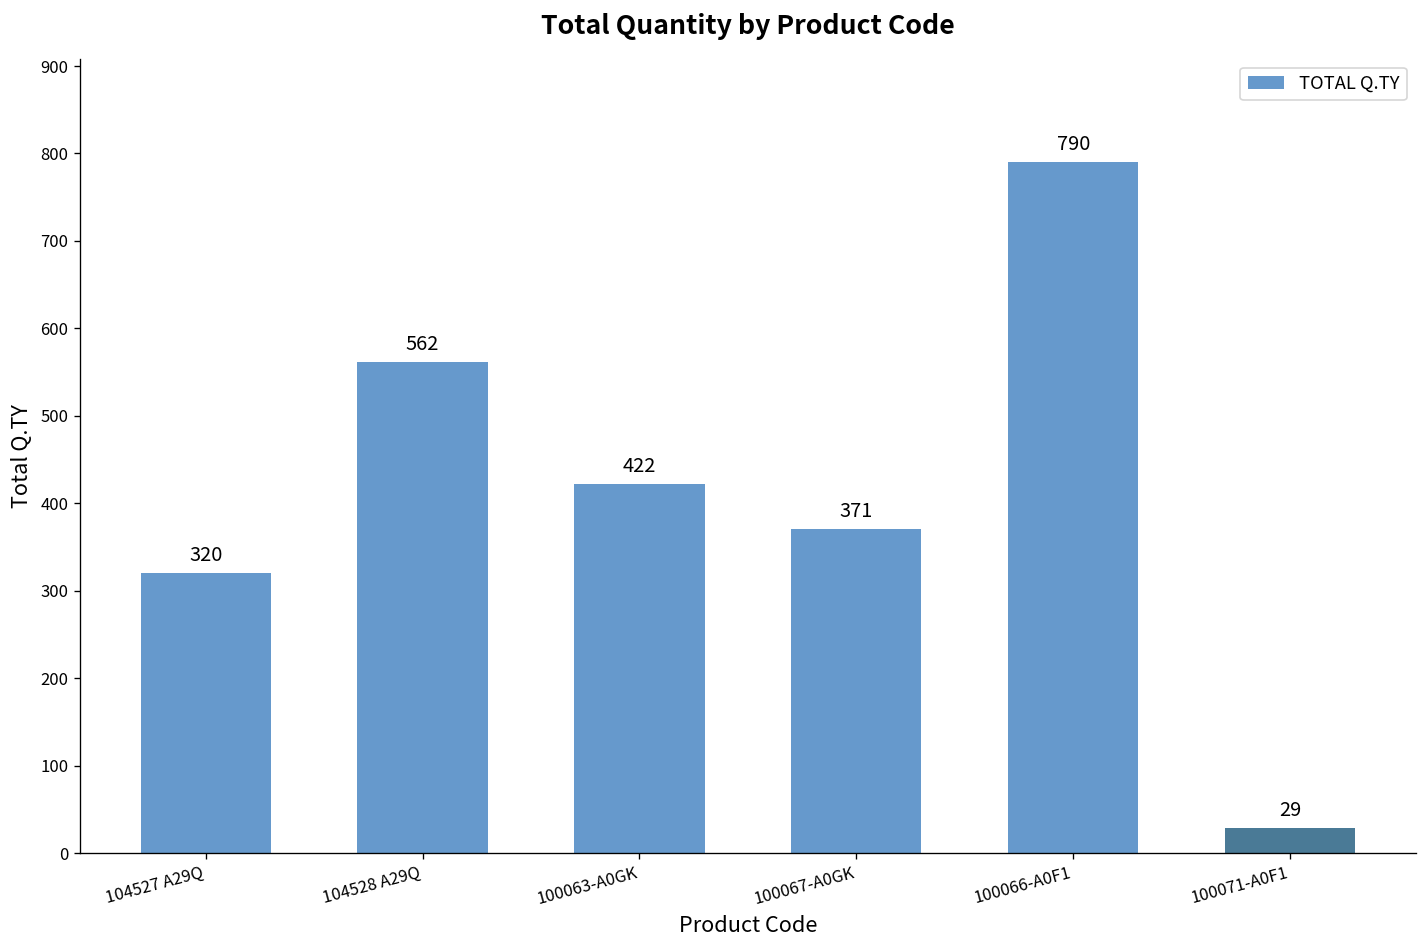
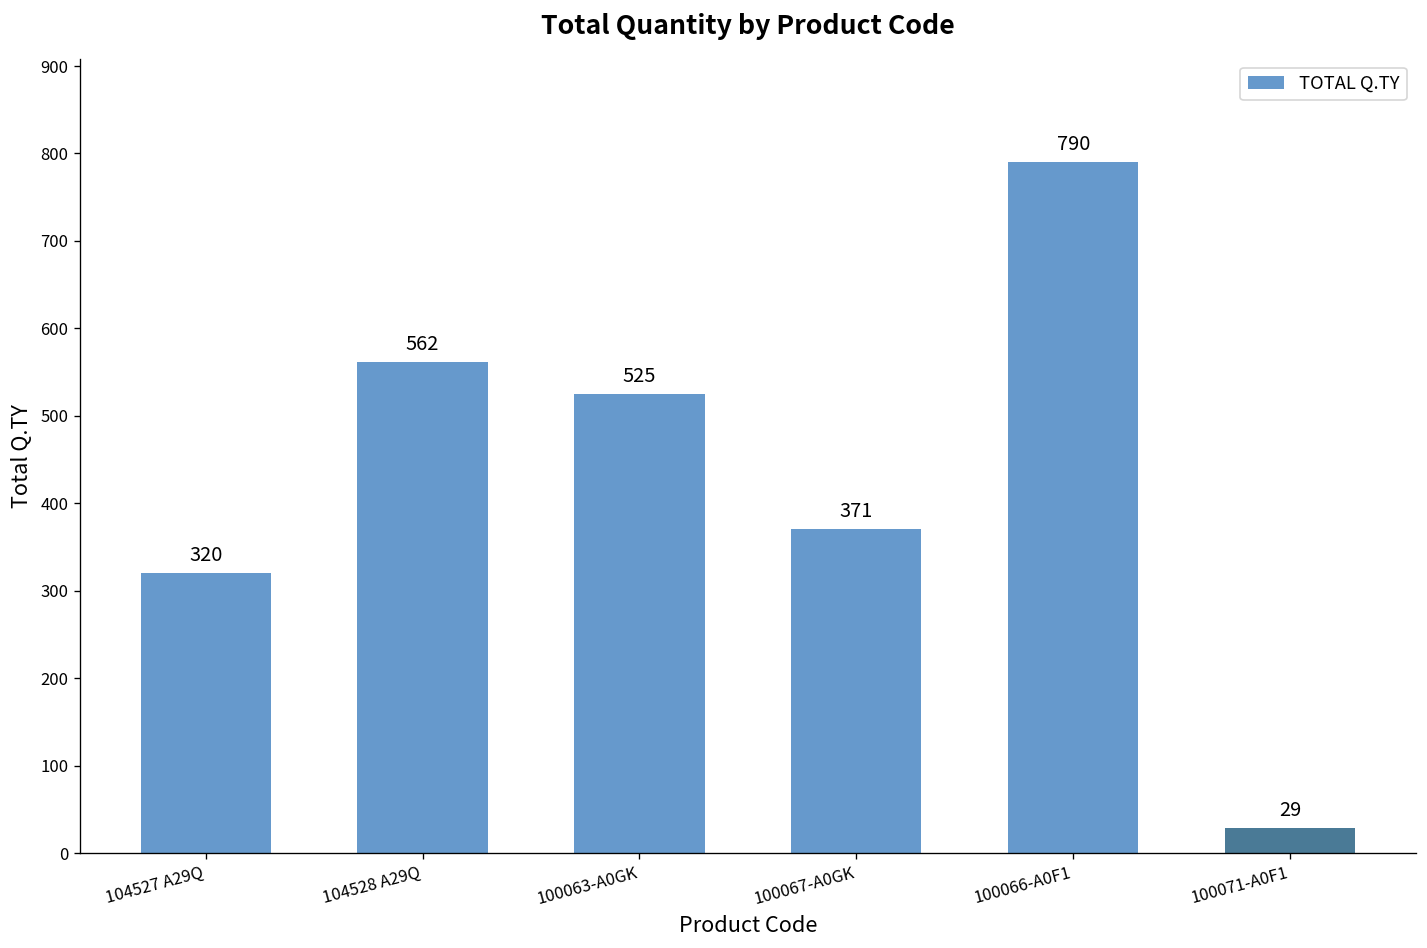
  {
    "104527 A29Q": 320,
    "104528 A29Q": 562,
-   "100063-A0GK": 422,
+   "100063-A0GK": 525,
    "100067-A0GK": 371,
    "100066-A0F1": 790,
    "100071-A0F1": 29
  }
